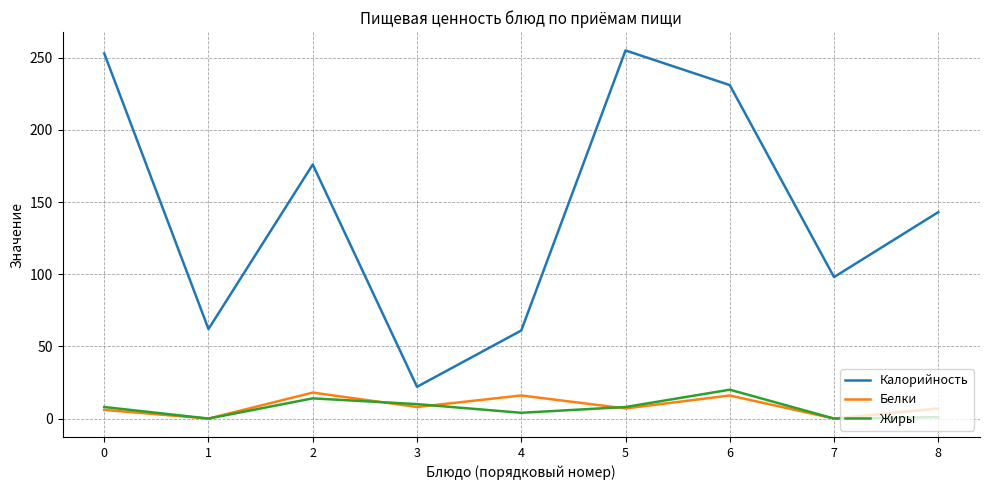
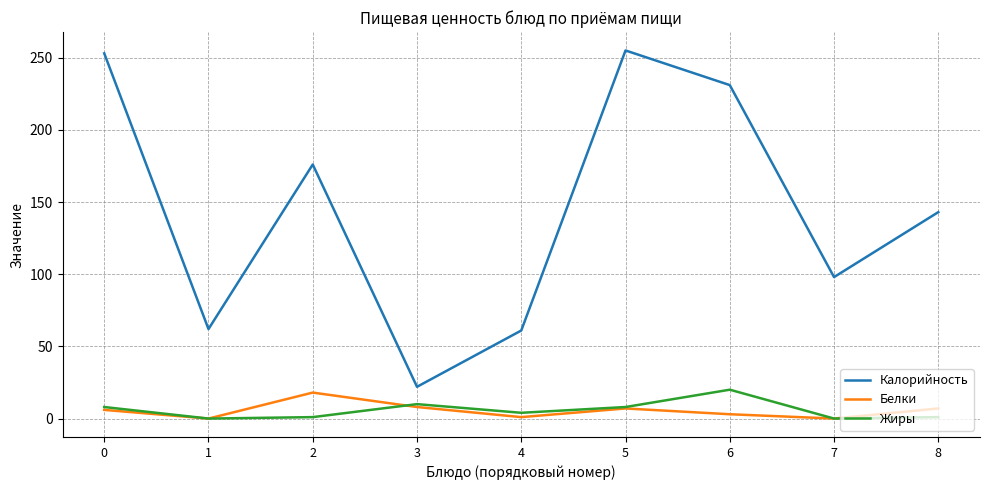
  {
    "Калорийность": {
      "0": 253,
      "1": 62,
      "2": 176,
      "3": 22,
      "4": 61,
      "5": 255,
      "6": 231,
      "7": 98,
      "8": 143
    },
    "Белки": {
      "0": 6,
      "2": 18,
      "3": 8,
-     "4": 16,
-     "6": 16
+     "4": 1,
+     "6": 3
    },
    "Жиры": {
      "0": 8,
-     "2": 14,
+     "2": 1,
      "3": 10,
      "4": 4,
      "6": 20
    }
  }
